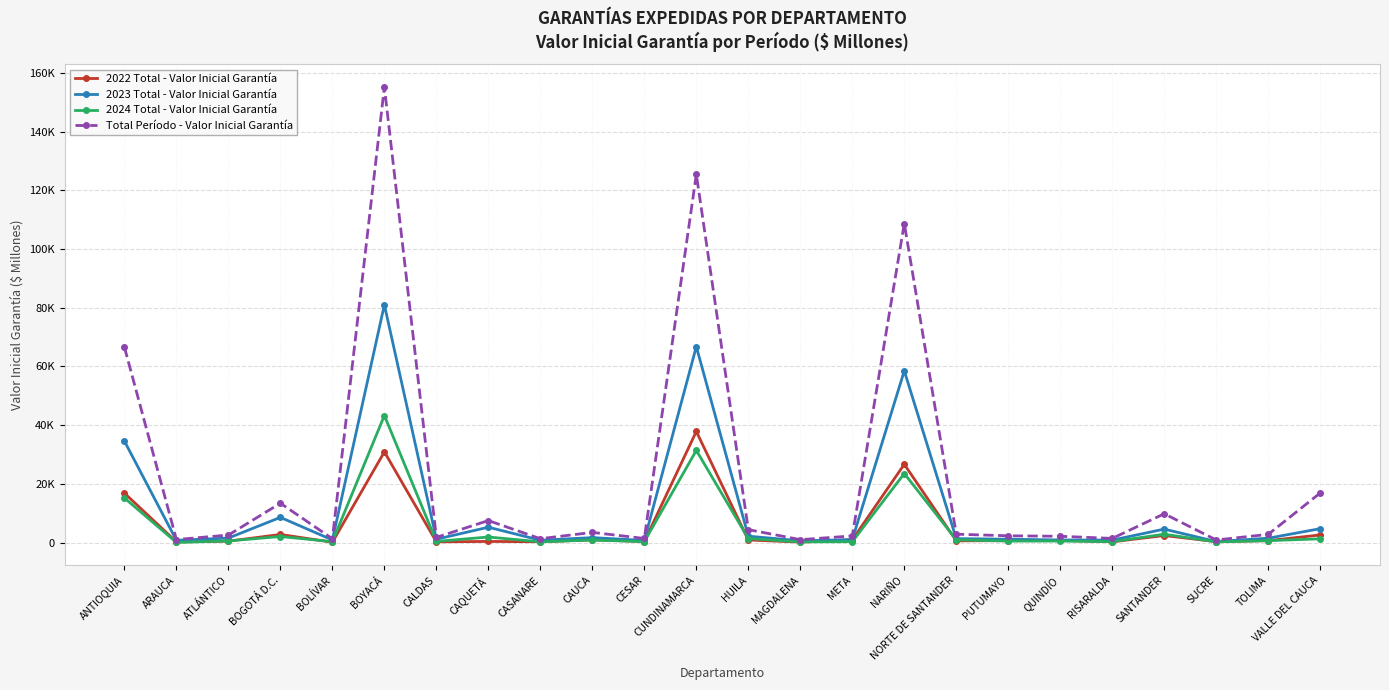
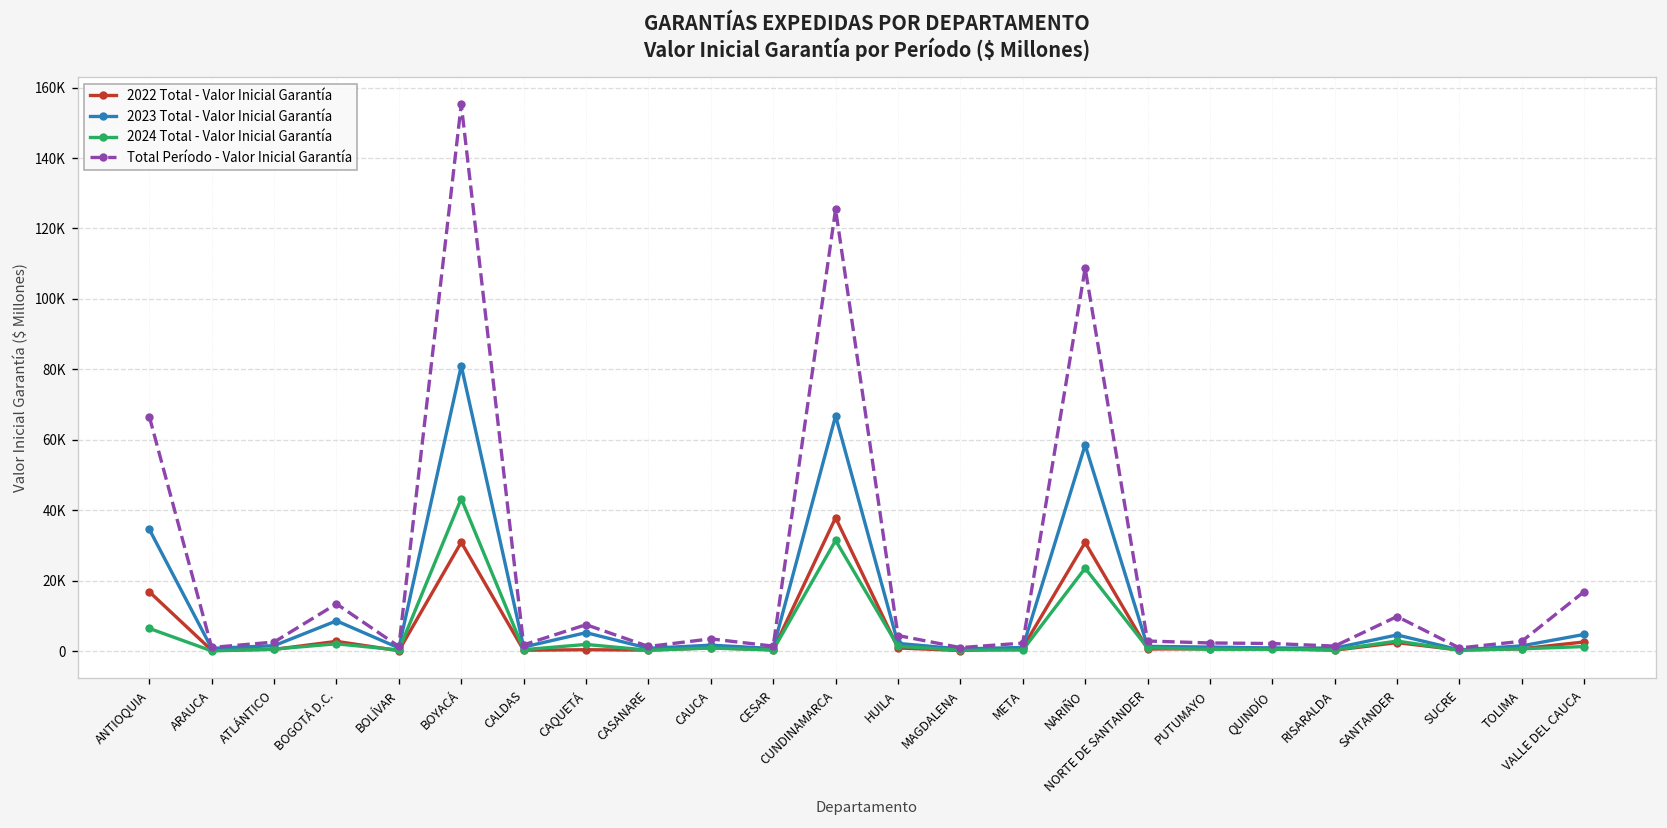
  {
    "2022 Total - Valor Inicial Garantía": {
      "ANTIOQUIA": 17000,
      "BOYACÁ": 31000,
      "CAQUETÁ": 0,
      "CUNDINAMARCA": 38000,
-     "NARIÑO": 27000,
+     "NARIÑO": 31000,
      "VALLE DEL CAUCA": 3000
    },
    "2023 Total - Valor Inicial Garantía": {
      "ANTIOQUIA": 35000,
      "ATLÁNTICO": 2000,
      "BOGOTÁ D.C.": 9000,
      "BOYACÁ": 81000,
      "CAQUETÁ": 5000,
      "CUNDINAMARCA": 67000,
      "NARIÑO": 59000,
      "SANTANDER": 5000,
      "VALLE DEL CAUCA": 5000
    },
    "2024 Total - Valor Inicial Garantía": {
-     "ANTIOQUIA": 15000,
+     "ANTIOQUIA": 6000,
      "BOYACÁ": 43000,
      "CAQUETÁ": 2000,
      "CUNDINAMARCA": 31000,
      "NARIÑO": 24000,
      "VALLE DEL CAUCA": 1000
    },
    "Total Período - Valor Inicial Garantía": {
      "ANTIOQUIA": 67000,
      "ATLÁNTICO": 3000,
      "BOGOTÁ D.C.": 13000,
      "BOYACÁ": 155000,
      "CAQUETÁ": 7000,
      "CAUCA": 3000,
      "CUNDINAMARCA": 125000,
      "HUILA": 4000,
      "META": 2000,
      "NARIÑO": 109000,
      "NORTE DE SANTANDER": 3000,
      "PUTUMAYO": 2000,
      "QUINDÍO": 2000,
      "SANTANDER": 10000,
      "TOLIMA": 3000,
      "VALLE DEL CAUCA": 17000
    }
  }
